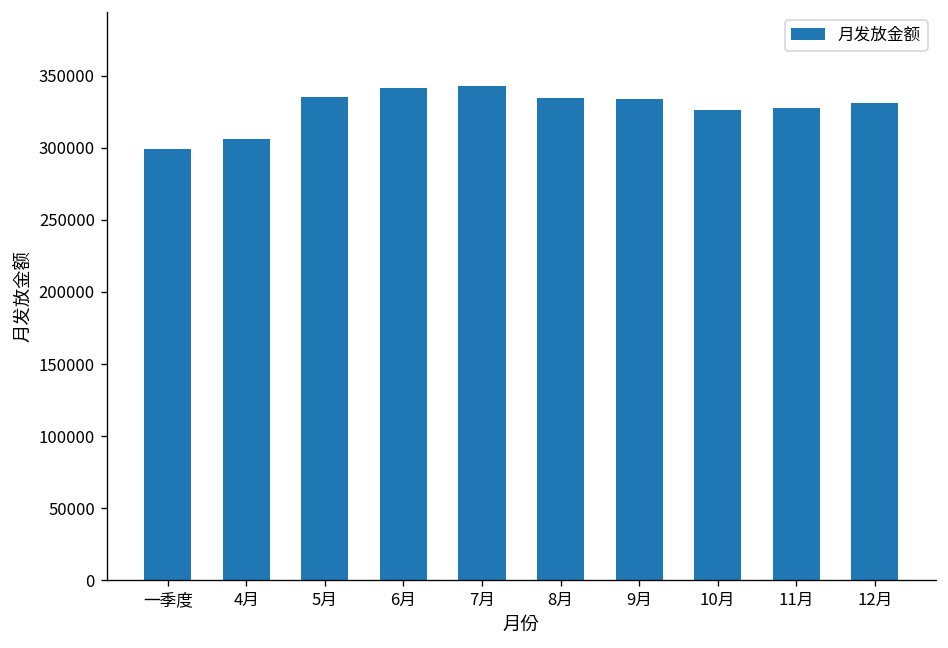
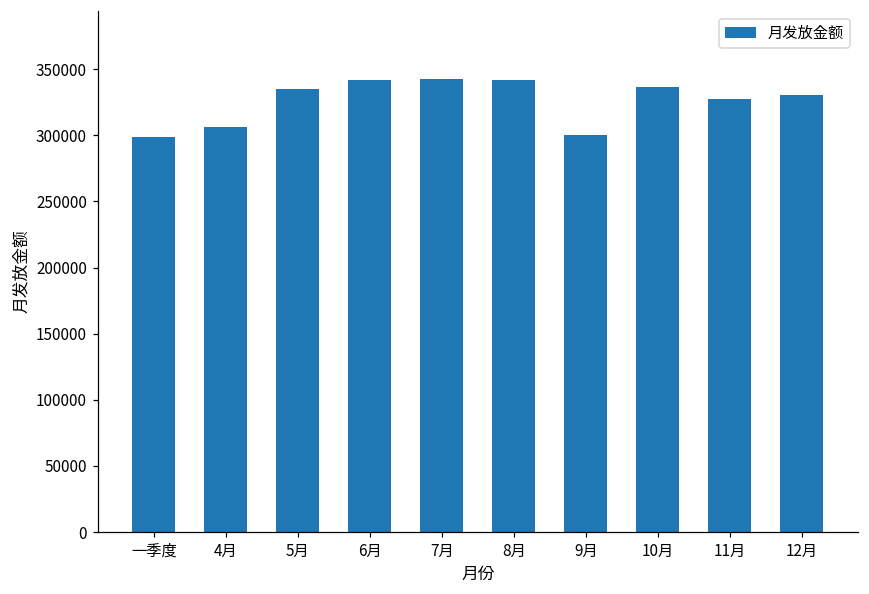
  {
    "一季度": 299000,
    "4月": 306000,
    "5月": 335000,
    "6月": 342000,
    "7月": 343000,
-   "8月": 335000,
-   "9月": 333000,
-   "10月": 326000,
+   "8月": 342000,
+   "9月": 301000,
+   "10月": 337000,
    "11月": 328000,
    "12月": 331000
  }
